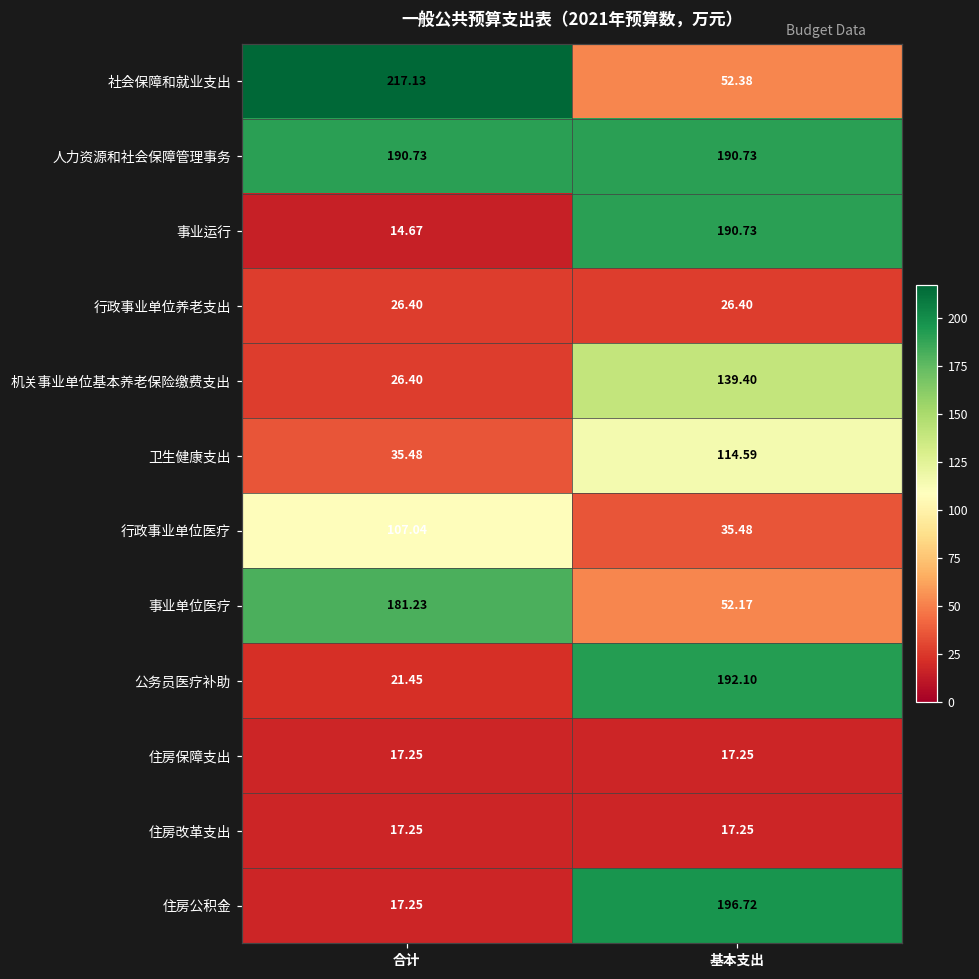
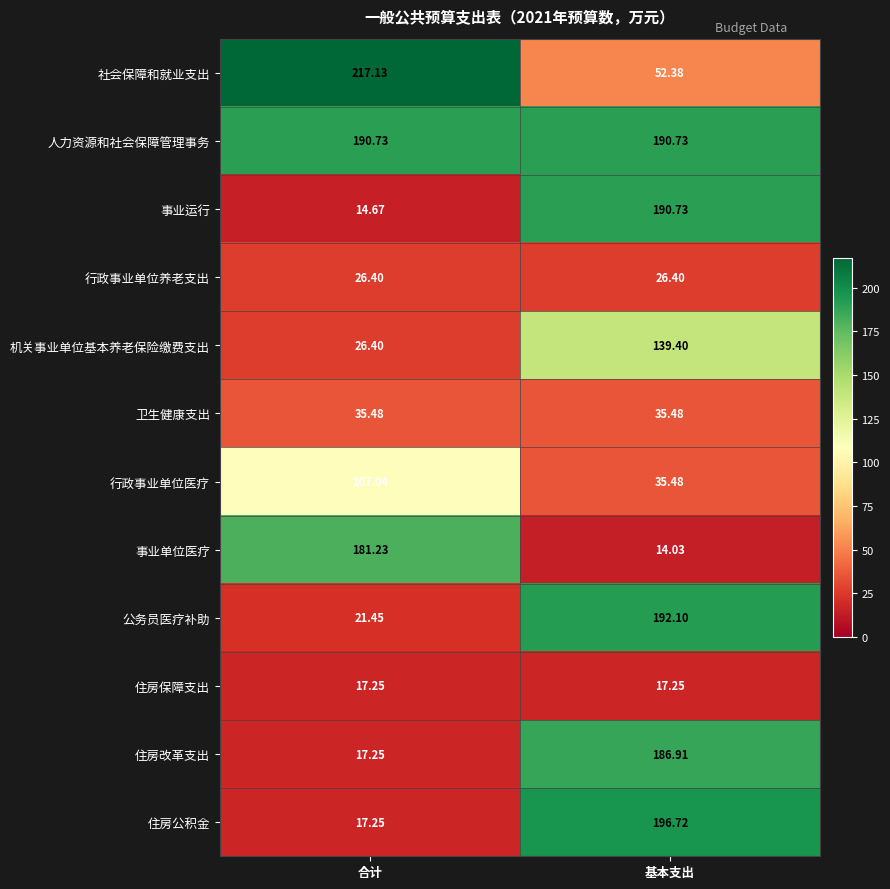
  {
    "社会保障和就业支出": {
      "合计": 217.13,
      "基本支出": 52.38
    },
    "人力资源和社会保障管理事务": {
      "合计": 190.73,
      "基本支出": 190.73
    },
    "事业运行": {
      "合计": 14.67,
      "基本支出": 190.73
    },
    "行政事业单位养老支出": {
      "合计": 26.40,
      "基本支出": 26.40
    },
    "机关事业单位基本养老保险缴费支出": {
      "合计": 26.40,
      "基本支出": 139.40
    },
    "卫生健康支出": {
      "合计": 35.48,
-     "基本支出": 114.59
+     "基本支出": 35.48
    },
    "行政事业单位医疗": {
      "合计": 107.04,
      "基本支出": 35.48
    },
    "事业单位医疗": {
      "合计": 181.23,
-     "基本支出": 52.17
+     "基本支出": 14.03
    },
    "公务员医疗补助": {
      "合计": 21.45,
      "基本支出": 192.10
    },
    "住房保障支出": {
      "合计": 17.25,
      "基本支出": 17.25
    },
    "住房改革支出": {
      "合计": 17.25,
-     "基本支出": 17.25
+     "基本支出": 186.91
    },
    "住房公积金": {
      "合计": 17.25,
      "基本支出": 196.72
    }
  }
